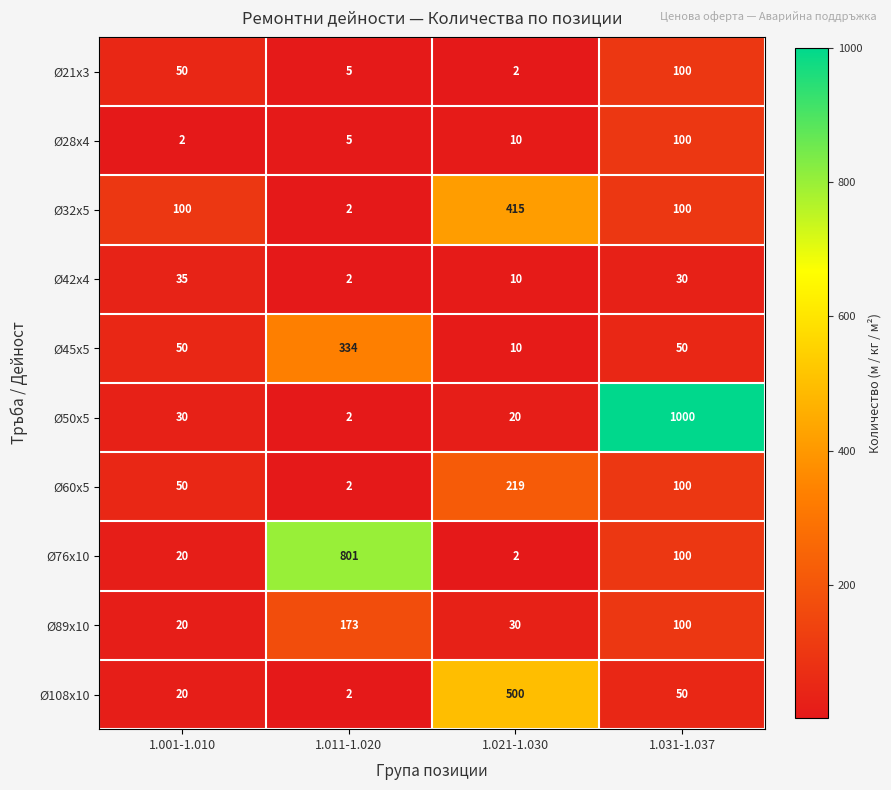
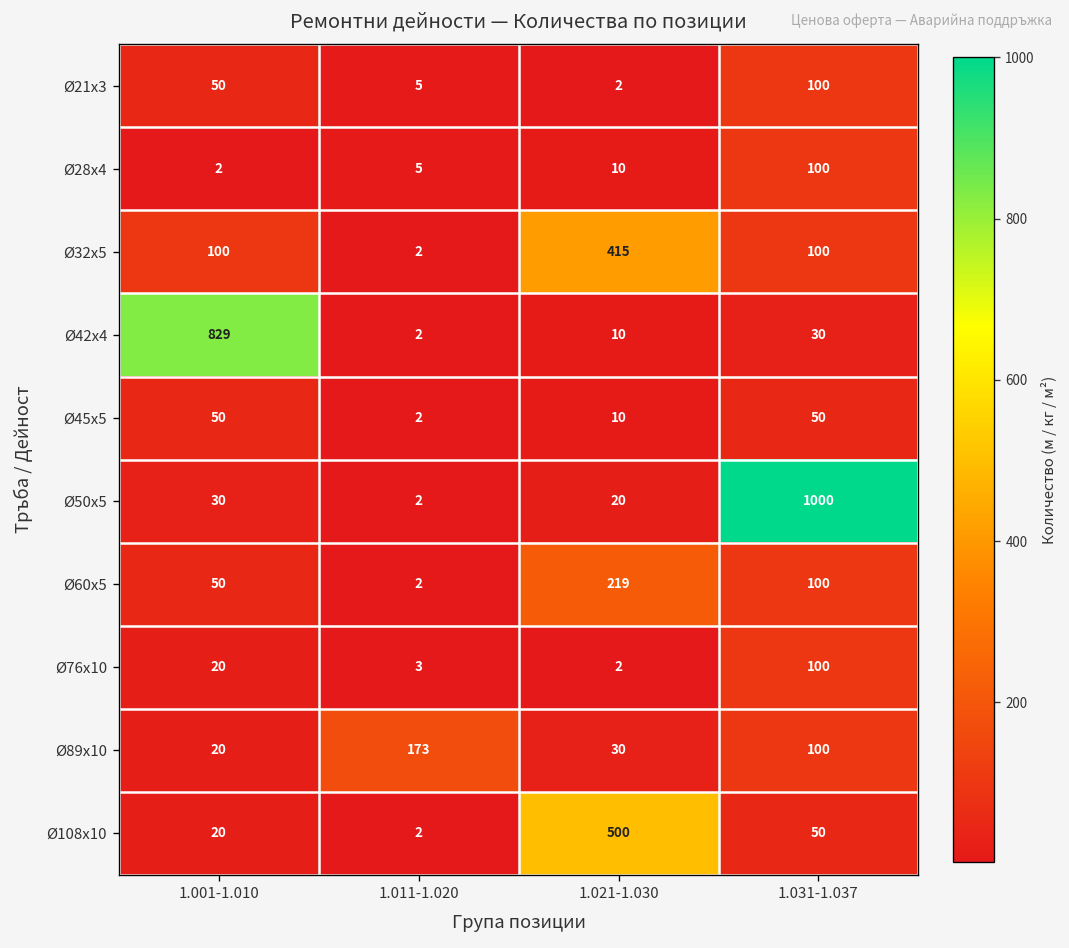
  {
    "Ø21х3": {
      "1.001-1.010": 50,
      "1.011-1.020": 5,
      "1.021-1.030": 2,
      "1.031-1.037": 100
    },
    "Ø28х4": {
      "1.001-1.010": 2,
      "1.011-1.020": 5,
      "1.021-1.030": 10,
      "1.031-1.037": 100
    },
    "Ø32х5": {
      "1.001-1.010": 100,
      "1.011-1.020": 2,
      "1.021-1.030": 415,
      "1.031-1.037": 100
    },
    "Ø42х4": {
-     "1.001-1.010": 35,
+     "1.001-1.010": 829,
      "1.011-1.020": 2,
      "1.021-1.030": 10,
      "1.031-1.037": 30
    },
    "Ø45х5": {
      "1.001-1.010": 50,
-     "1.011-1.020": 334,
+     "1.011-1.020": 2,
      "1.021-1.030": 10,
      "1.031-1.037": 50
    },
    "Ø50х5": {
      "1.001-1.010": 30,
      "1.011-1.020": 2,
      "1.021-1.030": 20,
      "1.031-1.037": 1000
    },
    "Ø60х5": {
      "1.001-1.010": 50,
      "1.011-1.020": 2,
      "1.021-1.030": 219,
      "1.031-1.037": 100
    },
    "Ø76х10": {
      "1.001-1.010": 20,
-     "1.011-1.020": 801,
+     "1.011-1.020": 3,
      "1.021-1.030": 2,
      "1.031-1.037": 100
    },
    "Ø89х10": {
      "1.001-1.010": 20,
      "1.011-1.020": 173,
      "1.021-1.030": 30,
      "1.031-1.037": 100
    },
    "Ø108х10": {
      "1.001-1.010": 20,
      "1.011-1.020": 2,
      "1.021-1.030": 500,
      "1.031-1.037": 50
    }
  }
